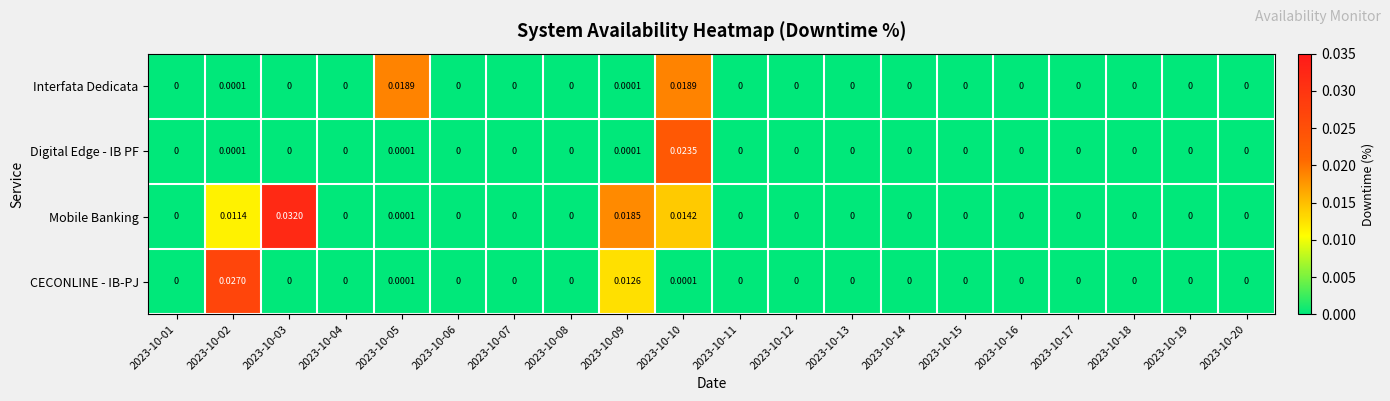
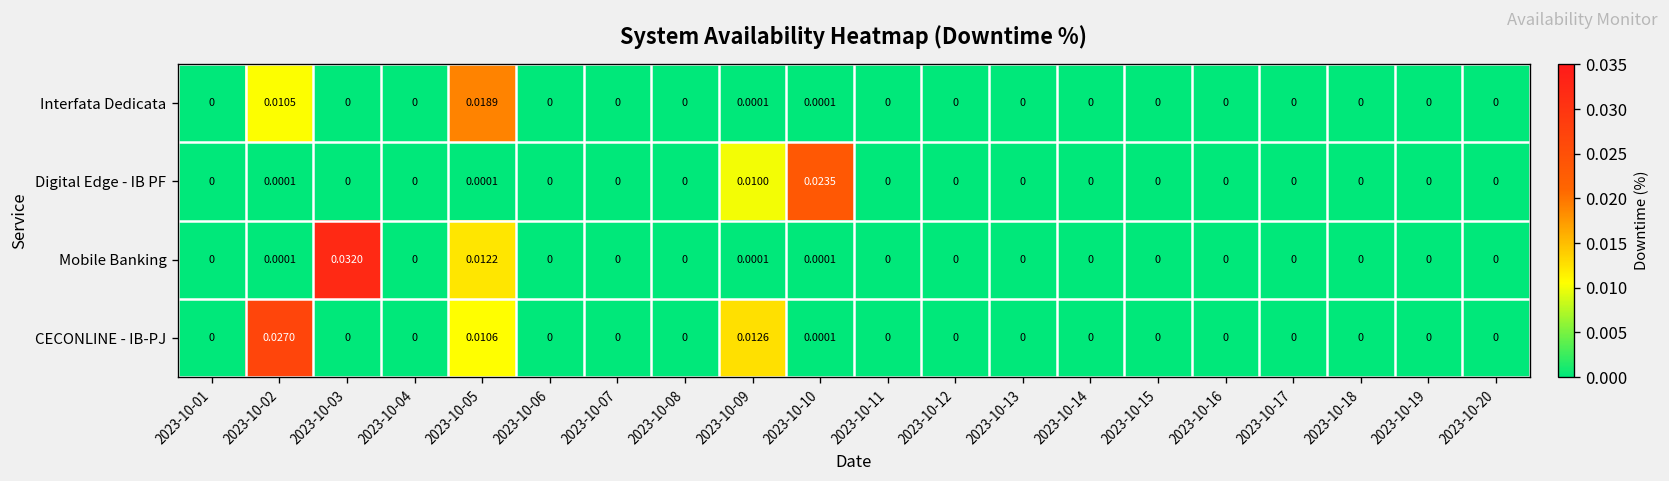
  {
    "Interfata Dedicata": {
      "2023-10-01": 0,
-     "2023-10-02": 0.0001,
+     "2023-10-02": 0.0105,
      "2023-10-03": 0,
      "2023-10-04": 0,
      "2023-10-05": 0.0189,
      "2023-10-06": 0,
      "2023-10-07": 0,
      "2023-10-08": 0,
      "2023-10-09": 0.0001,
-     "2023-10-10": 0.0189,
+     "2023-10-10": 0.0001,
      "2023-10-11": 0,
      "2023-10-12": 0,
      "2023-10-13": 0,
      "2023-10-14": 0,
      "2023-10-15": 0,
      "2023-10-16": 0,
      "2023-10-17": 0,
      "2023-10-18": 0,
      "2023-10-19": 0,
      "2023-10-20": 0
    },
    "Digital Edge - IB PF": {
      "2023-10-01": 0,
      "2023-10-02": 0.0001,
      "2023-10-03": 0,
      "2023-10-04": 0,
      "2023-10-05": 0.0001,
      "2023-10-06": 0,
      "2023-10-07": 0,
      "2023-10-08": 0,
-     "2023-10-09": 0.0001,
+     "2023-10-09": 0.0100,
      "2023-10-10": 0.0235,
      "2023-10-11": 0,
      "2023-10-12": 0,
      "2023-10-13": 0,
      "2023-10-14": 0,
      "2023-10-15": 0,
      "2023-10-16": 0,
      "2023-10-17": 0,
      "2023-10-18": 0,
      "2023-10-19": 0,
      "2023-10-20": 0
    },
    "Mobile Banking": {
      "2023-10-01": 0,
-     "2023-10-02": 0.0114,
+     "2023-10-02": 0.0001,
      "2023-10-03": 0.0320,
      "2023-10-04": 0,
-     "2023-10-05": 0.0001,
+     "2023-10-05": 0.0122,
      "2023-10-06": 0,
      "2023-10-07": 0,
      "2023-10-08": 0,
-     "2023-10-09": 0.0185,
-     "2023-10-10": 0.0142,
+     "2023-10-09": 0.0001,
+     "2023-10-10": 0.0001,
      "2023-10-11": 0,
      "2023-10-12": 0,
      "2023-10-13": 0,
      "2023-10-14": 0,
      "2023-10-15": 0,
      "2023-10-16": 0,
      "2023-10-17": 0,
      "2023-10-18": 0,
      "2023-10-19": 0,
      "2023-10-20": 0
    },
    "CECONLINE - IB-PJ": {
      "2023-10-01": 0,
      "2023-10-02": 0.0270,
      "2023-10-03": 0,
      "2023-10-04": 0,
-     "2023-10-05": 0.0001,
+     "2023-10-05": 0.0106,
      "2023-10-06": 0,
      "2023-10-07": 0,
      "2023-10-08": 0,
      "2023-10-09": 0.0126,
      "2023-10-10": 0.0001,
      "2023-10-11": 0,
      "2023-10-12": 0,
      "2023-10-13": 0,
      "2023-10-14": 0,
      "2023-10-15": 0,
      "2023-10-16": 0,
      "2023-10-17": 0,
      "2023-10-18": 0,
      "2023-10-19": 0,
      "2023-10-20": 0
    }
  }
